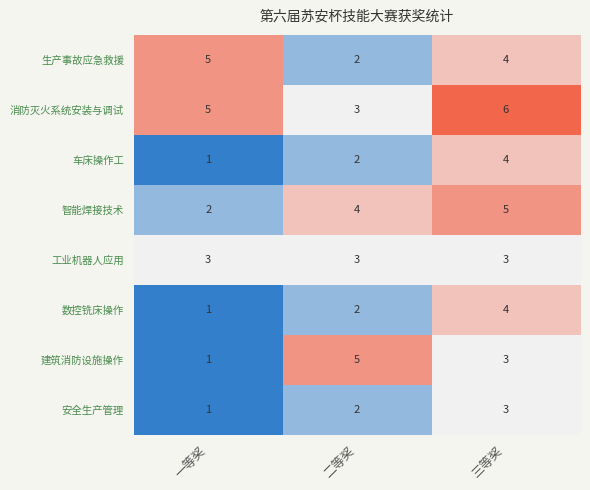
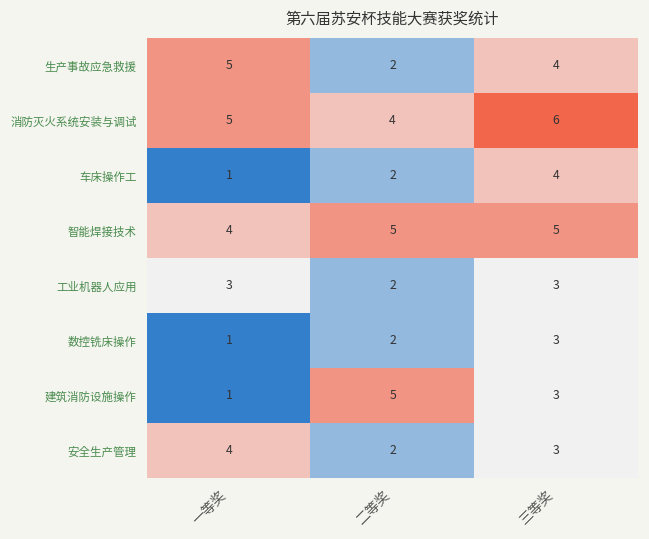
  {
    "生产事故应急救援": {
      "一等奖": 5,
      "二等奖": 2,
      "三等奖": 4
    },
    "消防灭火系统安装与调试": {
      "一等奖": 5,
-     "二等奖": 3,
+     "二等奖": 4,
      "三等奖": 6
    },
    "车床操作工": {
      "一等奖": 1,
      "二等奖": 2,
      "三等奖": 4
    },
    "智能焊接技术": {
-     "一等奖": 2,
-     "二等奖": 4,
+     "一等奖": 4,
+     "二等奖": 5,
      "三等奖": 5
    },
    "工业机器人应用": {
      "一等奖": 3,
-     "二等奖": 3,
+     "二等奖": 2,
      "三等奖": 3
    },
    "数控铣床操作": {
      "一等奖": 1,
      "二等奖": 2,
-     "三等奖": 4
+     "三等奖": 3
    },
    "建筑消防设施操作": {
      "一等奖": 1,
      "二等奖": 5,
      "三等奖": 3
    },
    "安全生产管理": {
-     "一等奖": 1,
+     "一等奖": 4,
      "二等奖": 2,
      "三等奖": 3
    }
  }
